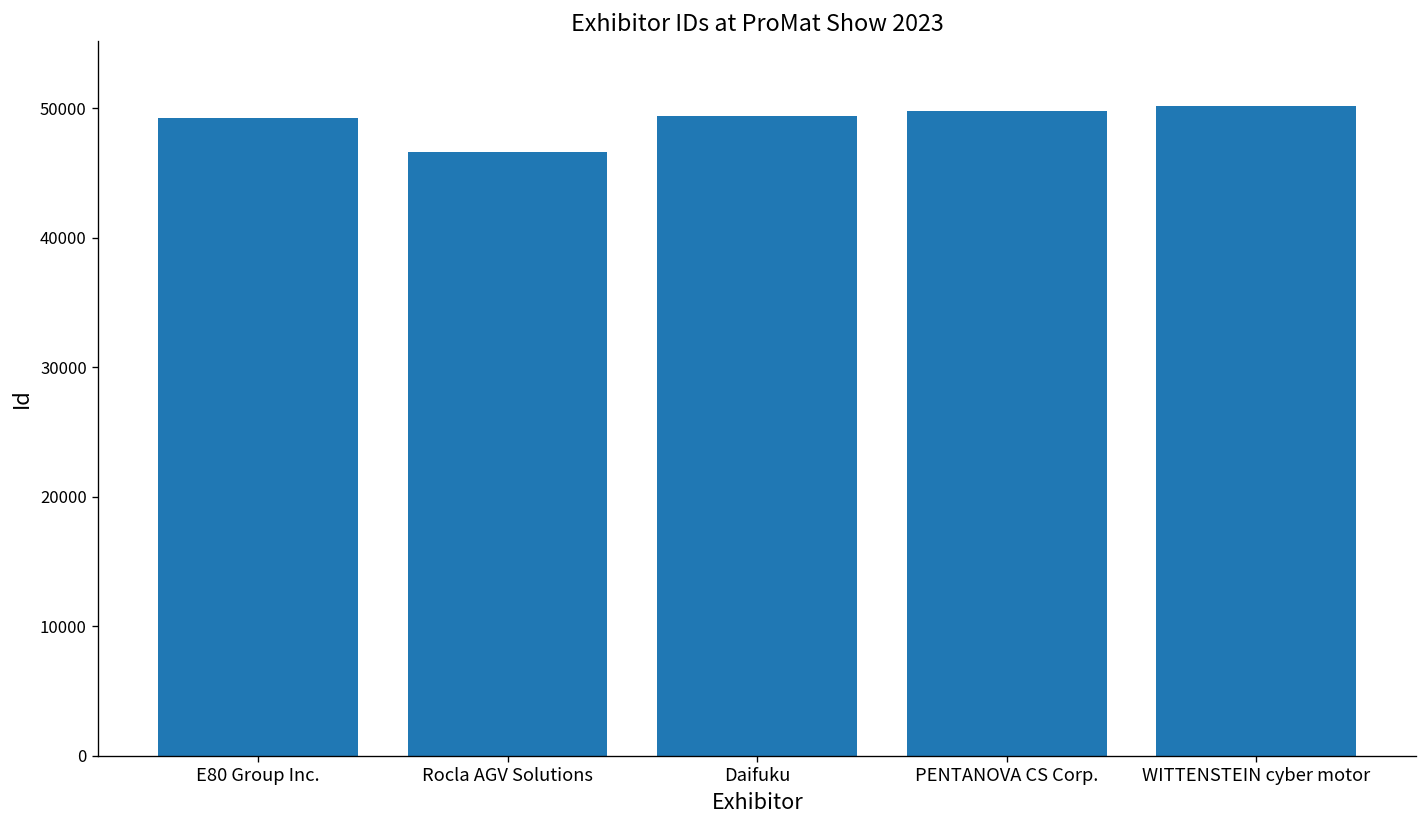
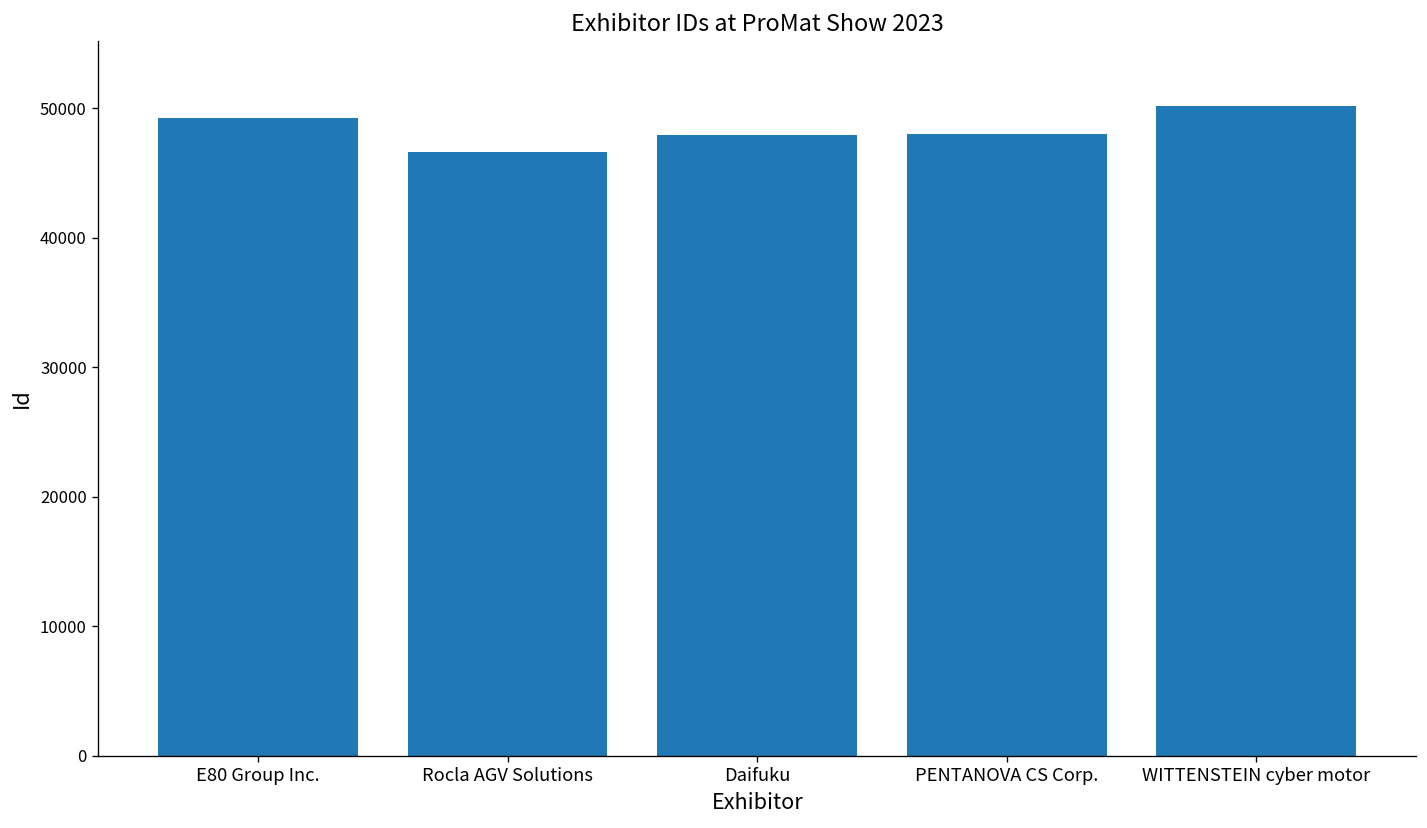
  {
    "E80 Group Inc.": 49200,
    "Rocla AGV Solutions": 46600,
-   "Daifuku": 49400,
-   "PENTANOVA CS Corp.": 49800,
+   "Daifuku": 47900,
+   "PENTANOVA CS Corp.": 48000,
    "WITTENSTEIN cyber motor": 50100
  }
